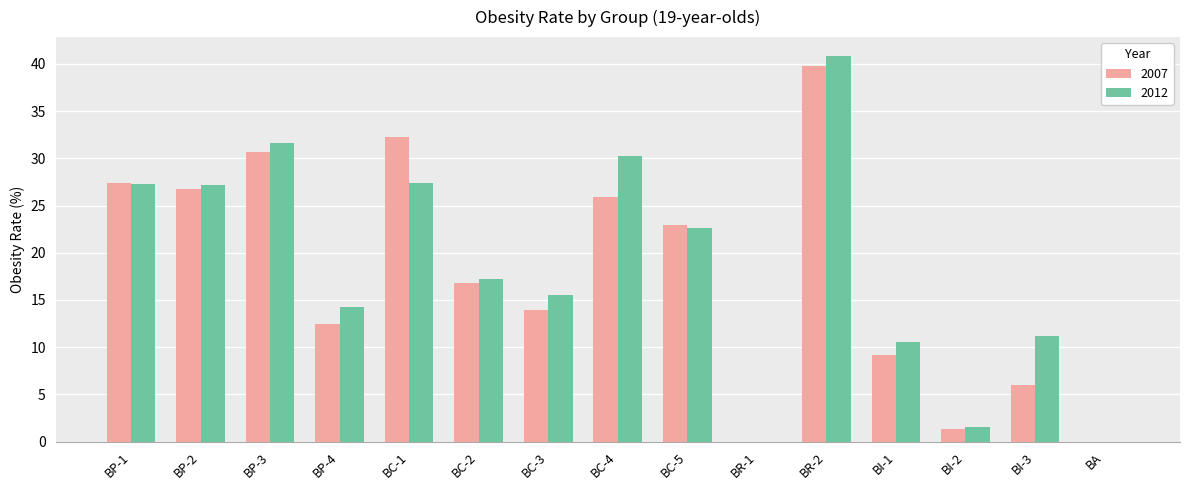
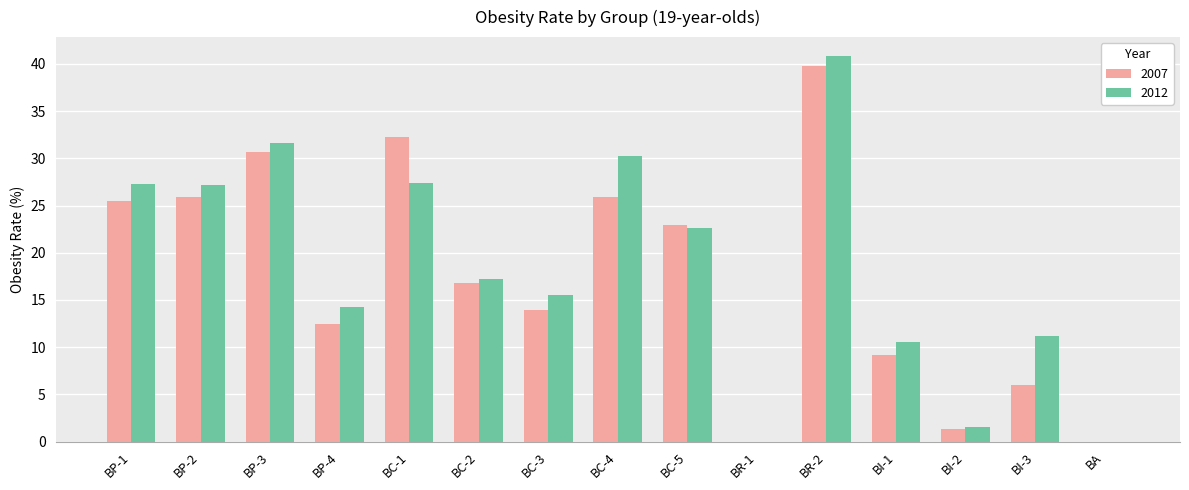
  {
    "2007": {
-     "BP-1": 27,
-     "BP-2": 27,
+     "BP-1": 26,
+     "BP-2": 26,
      "BP-3": 31,
      "BP-4": 13,
      "BC-1": 32,
      "BC-2": 17,
      "BC-3": 14,
      "BC-4": 26,
      "BC-5": 23,
      "BR-1": 0,
      "BR-2": 40,
      "BI-1": 9,
      "BI-2": 1,
      "BI-3": 6,
      "BA": 0
    },
    "2012": {
      "BP-1": 27,
      "BP-2": 27,
      "BP-3": 32,
      "BP-4": 14,
      "BC-1": 27,
      "BC-2": 17,
      "BC-3": 16,
      "BC-4": 30,
      "BC-5": 23,
      "BR-1": 0,
      "BR-2": 41,
      "BI-1": 11,
      "BI-2": 2,
      "BI-3": 11,
      "BA": 0
    }
  }
